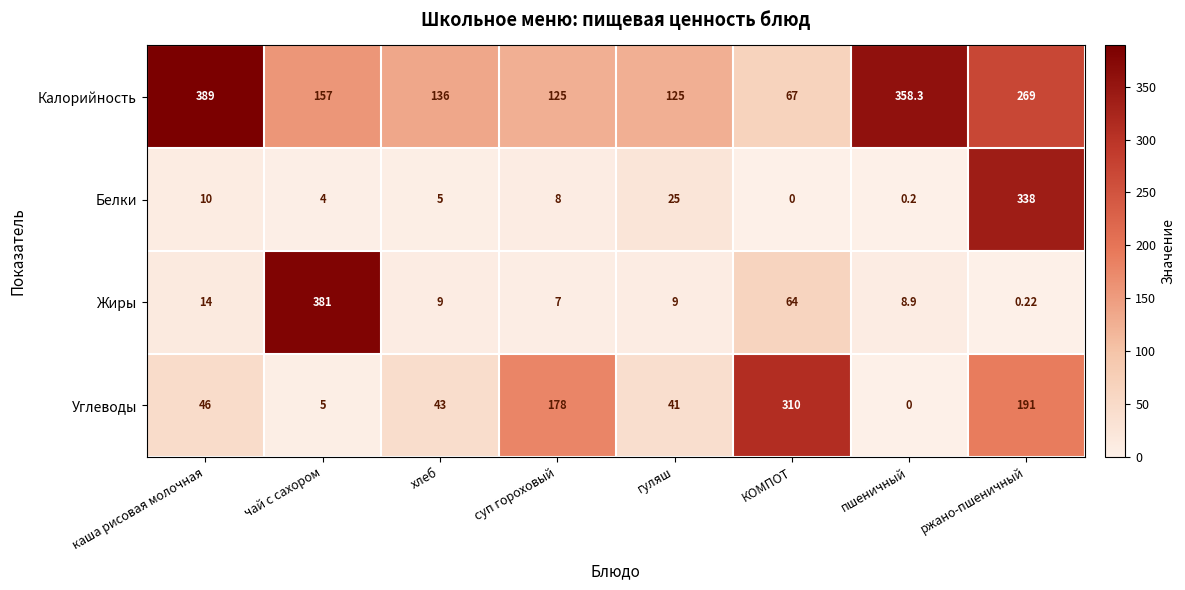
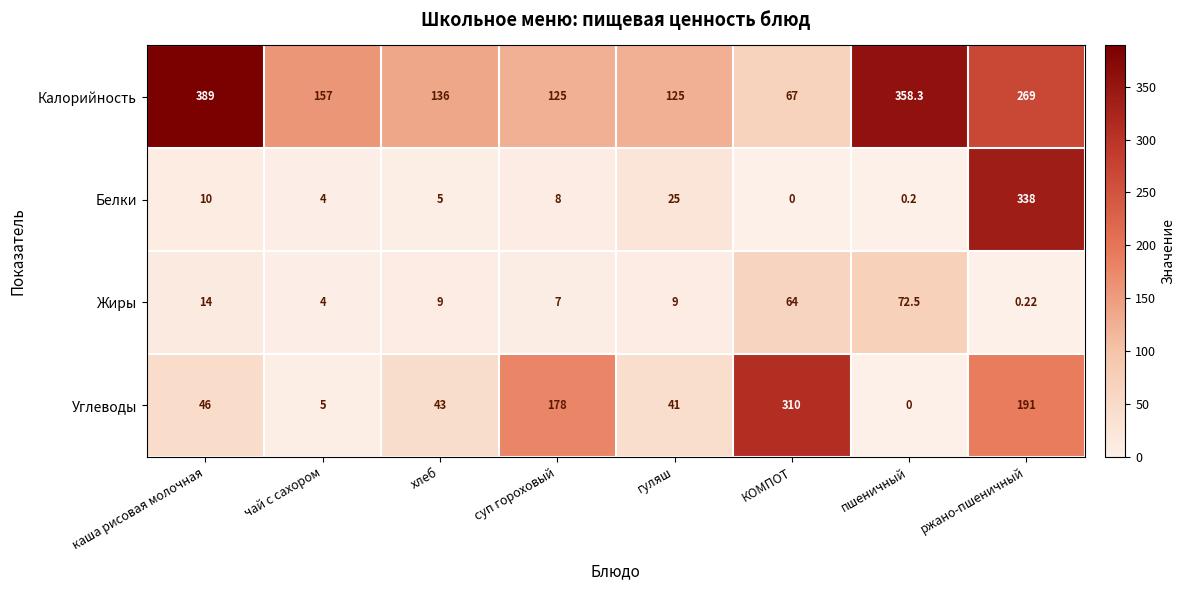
  {
    "Калорийность": {
      "каша рисовая молочная": 389,
      "чай с сахором": 157,
      "хлеб": 136,
      "суп гороховый": 125,
      "гуляш": 125,
      "КОМПОТ": 67,
      "пшеничный": 358.3,
      "ржано-пшеничный": 269
    },
    "Белки": {
      "каша рисовая молочная": 10,
      "чай с сахором": 4,
      "хлеб": 5,
      "суп гороховый": 8,
      "гуляш": 25,
      "КОМПОТ": 0,
      "пшеничный": 0.2,
      "ржано-пшеничный": 338
    },
    "Жиры": {
      "каша рисовая молочная": 14,
-     "чай с сахором": 381,
+     "чай с сахором": 4,
      "хлеб": 9,
      "суп гороховый": 7,
      "гуляш": 9,
      "КОМПОТ": 64,
-     "пшеничный": 8.9,
+     "пшеничный": 72.5,
      "ржано-пшеничный": 0.22
    },
    "Углеводы": {
      "каша рисовая молочная": 46,
      "чай с сахором": 5,
      "хлеб": 43,
      "суп гороховый": 178,
      "гуляш": 41,
      "КОМПОТ": 310,
      "пшеничный": 0,
      "ржано-пшеничный": 191
    }
  }
